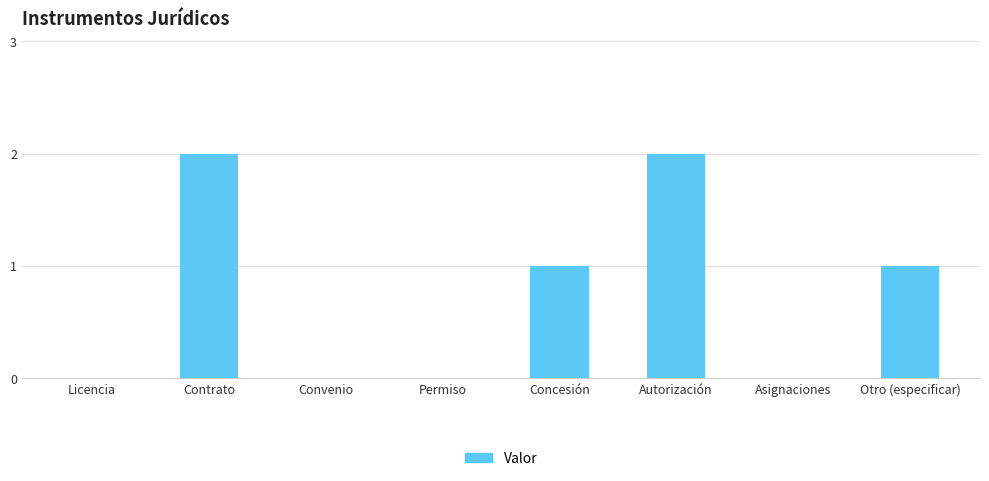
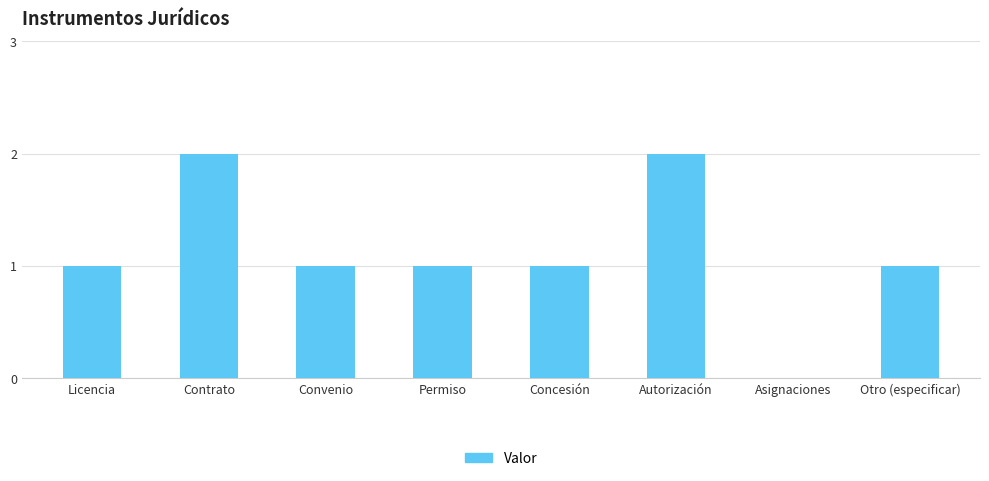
  {
-   "Licencia": 0,
+   "Licencia": 1,
    "Contrato": 2,
-   "Convenio": 0,
-   "Permiso": 0,
+   "Convenio": 1,
+   "Permiso": 1,
    "Concesión": 1,
    "Autorización": 2,
    "Asignaciones": 0,
    "Otro (especificar)": 1
  }
